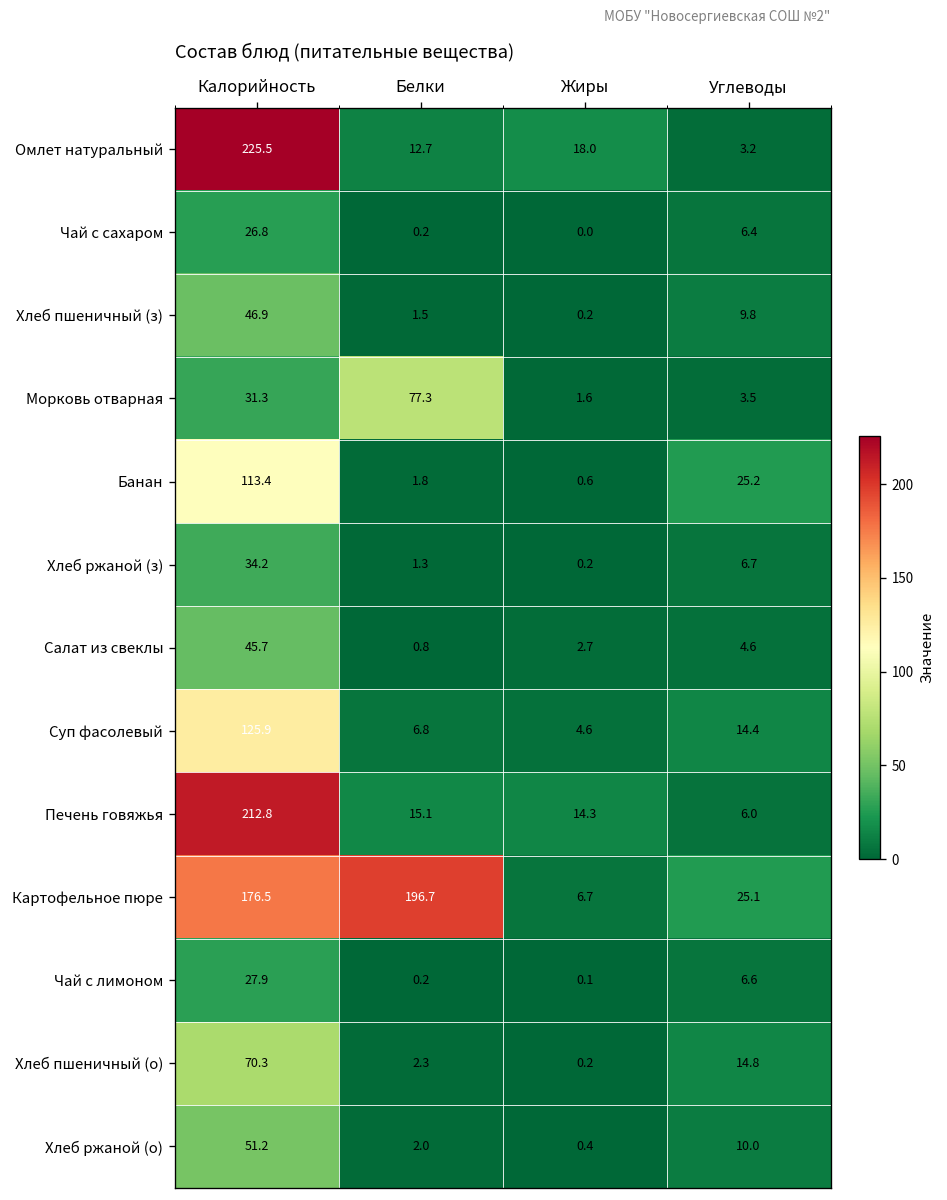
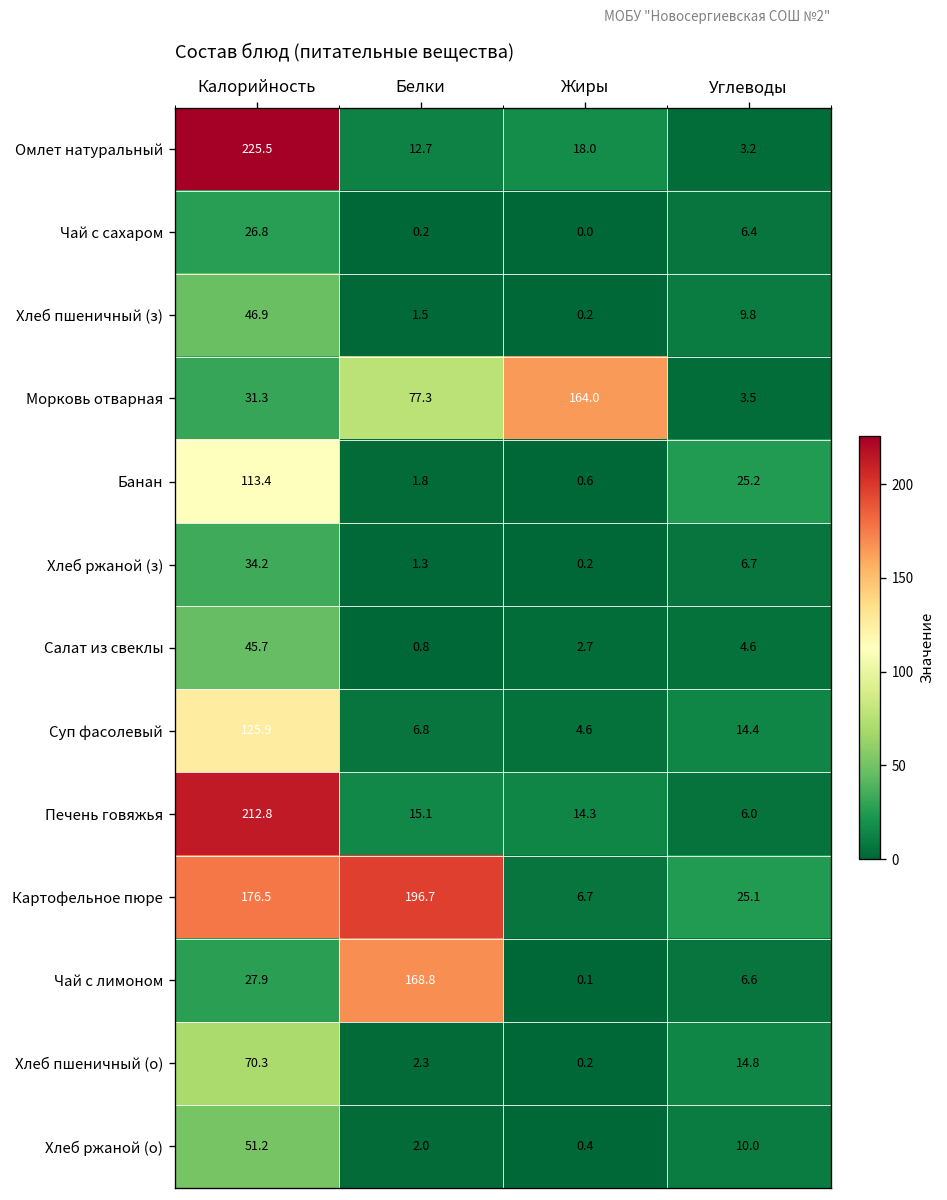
  {
    "Омлет натуральный": {
      "Калорийность": 225.5,
      "Белки": 12.7,
      "Жиры": 18.0,
      "Углеводы": 3.2
    },
    "Чай с сахаром": {
      "Калорийность": 26.8,
      "Белки": 0.2,
      "Жиры": 0.0,
      "Углеводы": 6.4
    },
    "Хлеб пшеничный (з)": {
      "Калорийность": 46.9,
      "Белки": 1.5,
      "Жиры": 0.2,
      "Углеводы": 9.8
    },
    "Морковь отварная": {
      "Калорийность": 31.3,
      "Белки": 77.3,
-     "Жиры": 1.6,
+     "Жиры": 164.0,
      "Углеводы": 3.5
    },
    "Банан": {
      "Калорийность": 113.4,
      "Белки": 1.8,
      "Жиры": 0.6,
      "Углеводы": 25.2
    },
    "Хлеб ржаной (з)": {
      "Калорийность": 34.2,
      "Белки": 1.3,
      "Жиры": 0.2,
      "Углеводы": 6.7
    },
    "Салат из свеклы": {
      "Калорийность": 45.7,
      "Белки": 0.8,
      "Жиры": 2.7,
      "Углеводы": 4.6
    },
    "Суп фасолевый": {
      "Калорийность": 125.9,
      "Белки": 6.8,
      "Жиры": 4.6,
      "Углеводы": 14.4
    },
    "Печень говяжья": {
      "Калорийность": 212.8,
      "Белки": 15.1,
      "Жиры": 14.3,
      "Углеводы": 6.0
    },
    "Картофельное пюре": {
      "Калорийность": 176.5,
      "Белки": 196.7,
      "Жиры": 6.7,
      "Углеводы": 25.1
    },
    "Чай с лимоном": {
      "Калорийность": 27.9,
-     "Белки": 0.2,
+     "Белки": 168.8,
      "Жиры": 0.1,
      "Углеводы": 6.6
    },
    "Хлеб пшеничный (о)": {
      "Калорийность": 70.3,
      "Белки": 2.3,
      "Жиры": 0.2,
      "Углеводы": 14.8
    },
    "Хлеб ржаной (о)": {
      "Калорийность": 51.2,
      "Белки": 2.0,
      "Жиры": 0.4,
      "Углеводы": 10.0
    }
  }
